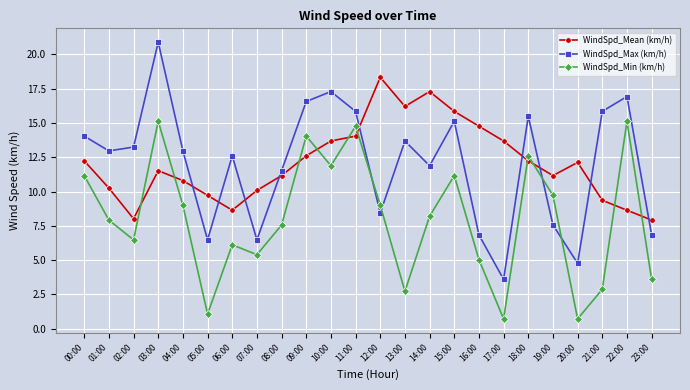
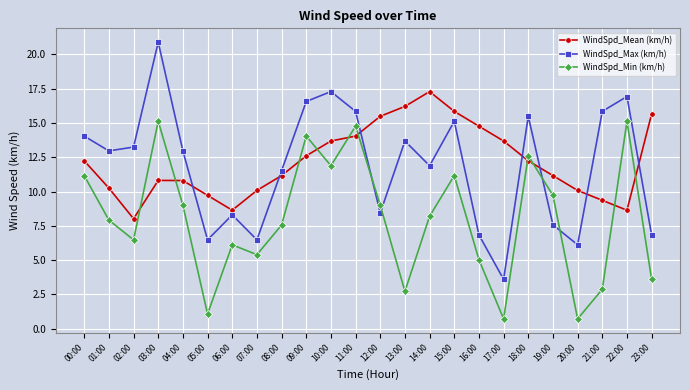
  {
    "WindSpd_Mean (km/h)": {
      "00:00": 12.2,
      "01:00": 10.3,
      "02:00": 8.0,
-     "03:00": 11.5,
+     "03:00": 10.8,
      "04:00": 10.8,
      "05:00": 9.7,
      "06:00": 8.6,
      "07:00": 10.1,
      "08:00": 11.2,
      "09:00": 12.6,
      "10:00": 13.7,
      "11:00": 14.0,
-     "12:00": 18.3,
+     "12:00": 15.5,
      "13:00": 16.2,
      "14:00": 17.3,
      "15:00": 15.8,
      "16:00": 14.8,
      "17:00": 13.7,
      "18:00": 12.2,
      "19:00": 11.2,
-     "20:00": 12.1,
+     "20:00": 10.1,
      "21:00": 9.4,
      "22:00": 8.6,
-     "23:00": 7.9
+     "23:00": 15.7
    },
    "WindSpd_Max (km/h)": {
      "00:00": 14.0,
      "01:00": 13.0,
      "02:00": 13.2,
      "03:00": 20.9,
      "04:00": 13.0,
      "05:00": 6.5,
-     "06:00": 12.6,
+     "06:00": 8.3,
      "07:00": 6.5,
      "08:00": 11.5,
      "09:00": 16.6,
      "10:00": 17.3,
      "11:00": 15.8,
      "12:00": 8.4,
      "13:00": 13.7,
      "14:00": 11.9,
      "15:00": 15.1,
      "16:00": 6.8,
      "17:00": 3.6,
      "18:00": 15.5,
      "19:00": 7.6,
-     "20:00": 4.8,
+     "20:00": 6.1,
      "21:00": 15.8,
      "22:00": 16.9,
      "23:00": 6.8
    },
    "WindSpd_Min (km/h)": {
      "00:00": 11.2,
      "01:00": 7.9,
      "02:00": 6.5,
      "03:00": 15.1,
      "04:00": 9.0,
      "05:00": 1.1,
      "06:00": 6.1,
      "07:00": 5.4,
      "08:00": 7.6,
      "09:00": 14.0,
      "10:00": 11.9,
      "11:00": 14.8,
      "12:00": 9.0,
      "13:00": 2.7,
      "14:00": 8.2,
      "15:00": 11.2,
      "16:00": 5.0,
      "17:00": 0.7,
      "18:00": 12.6,
      "19:00": 9.7,
      "20:00": 0.7,
      "21:00": 2.9,
      "22:00": 15.1,
      "23:00": 3.6
    }
  }
